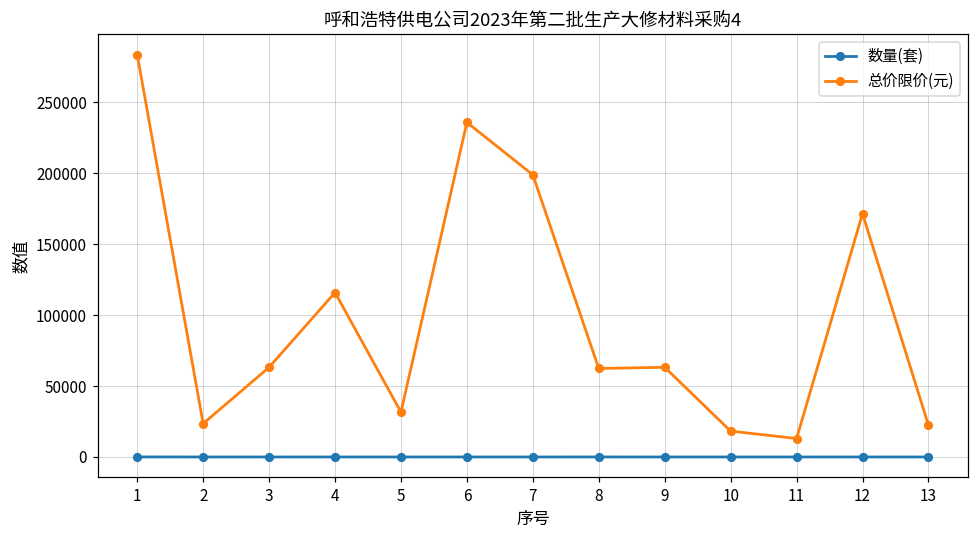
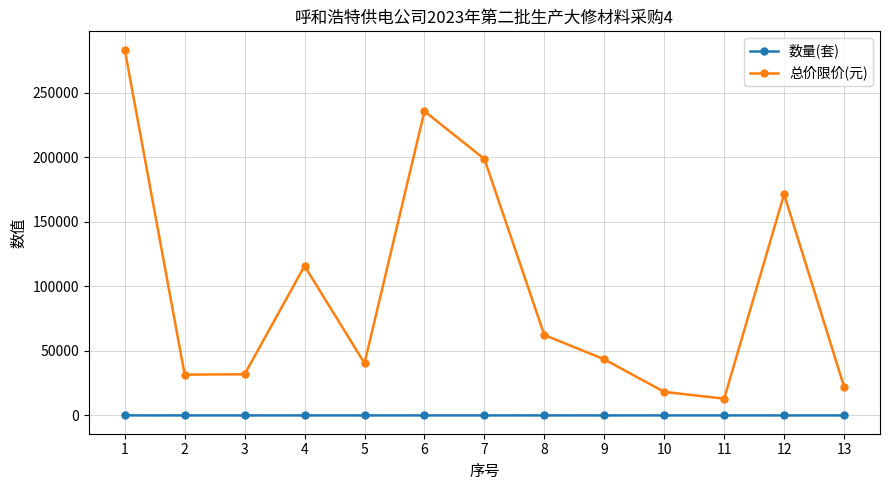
  {
    "数量(套)": {
      "1": 0,
      "2": 0,
      "3": 0,
      "4": 0,
      "5": 0,
      "6": 0,
      "7": 0,
      "8": 0,
      "9": 0,
      "10": 0,
      "11": 0,
      "12": 0,
      "13": 0
    },
    "总价限价(元)": {
      "1": 284000,
-     "2": 23000,
-     "3": 63000,
+     "2": 32000,
+     "3": 32000,
      "4": 116000,
-     "5": 32000,
+     "5": 40000,
      "6": 236000,
      "7": 199000,
      "8": 62000,
-     "9": 63000,
+     "9": 43000,
      "10": 18000,
      "11": 13000,
      "12": 171000,
      "13": 22000
    }
  }
